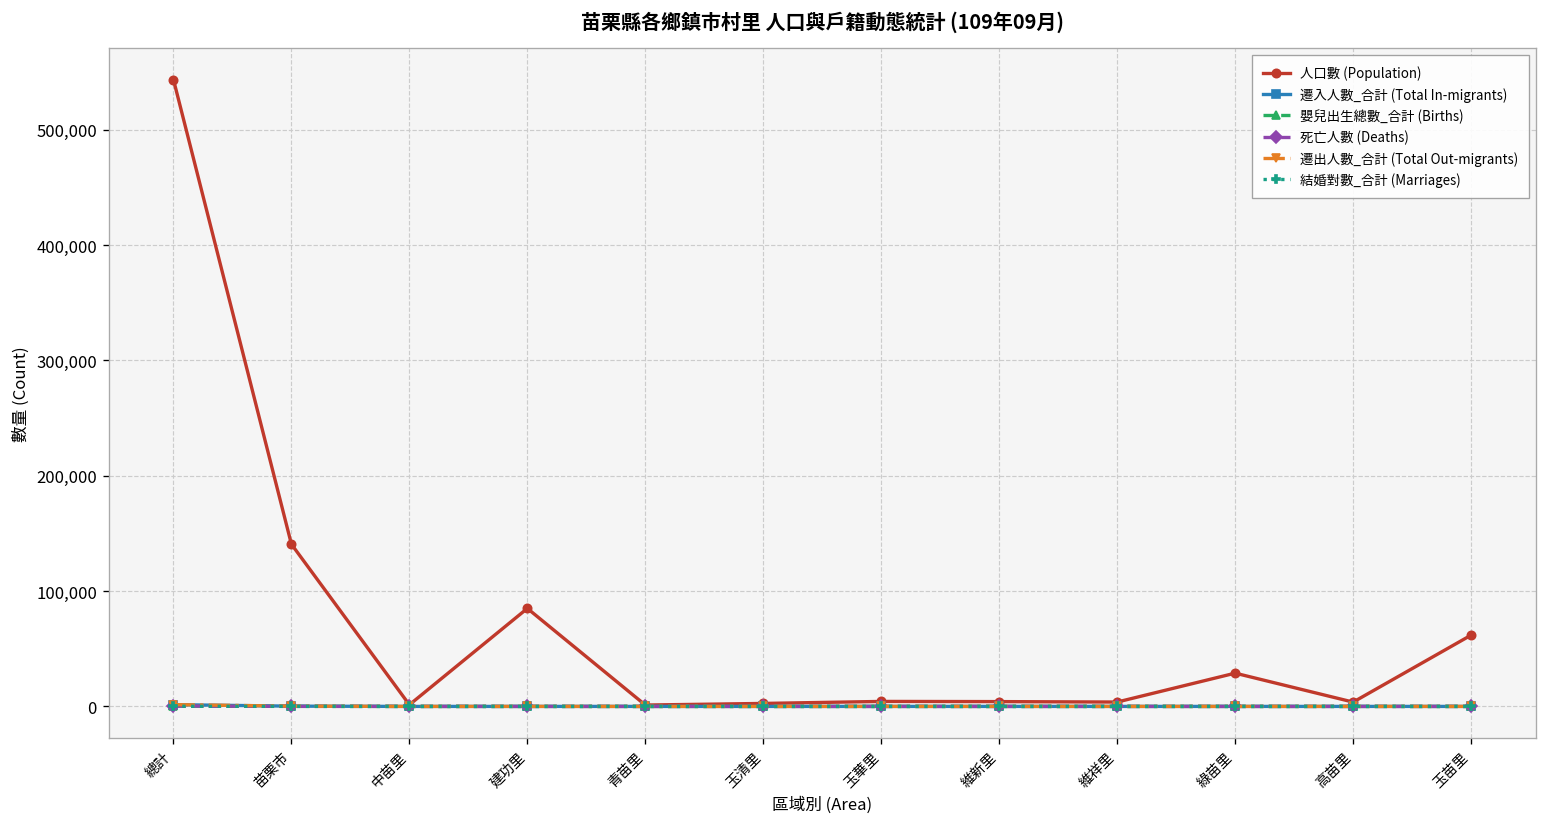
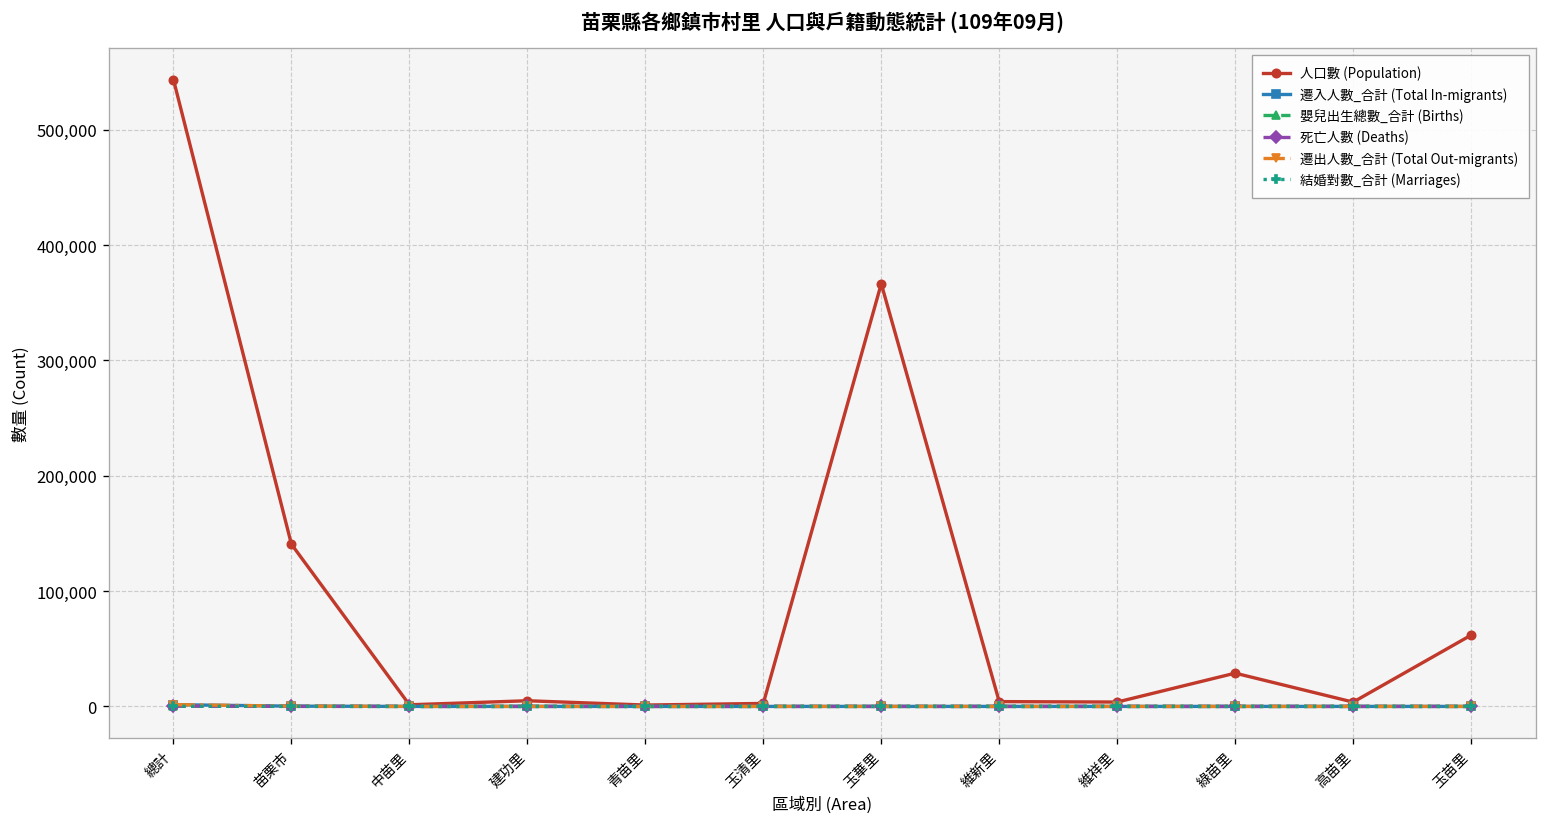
  {
    "人口數 (Population)": {
      "總計": "540,000",
      "苗栗市": "140,000",
-     "建功里": "80,000",
-     "玉華里": "0",
+     "建功里": "0",
+     "玉華里": "370,000",
      "維新里": "0",
      "維祥里": "0",
      "綠苗里": "30,000",
      "高苗里": "0",
      "玉苗里": "60,000"
    }
  }
